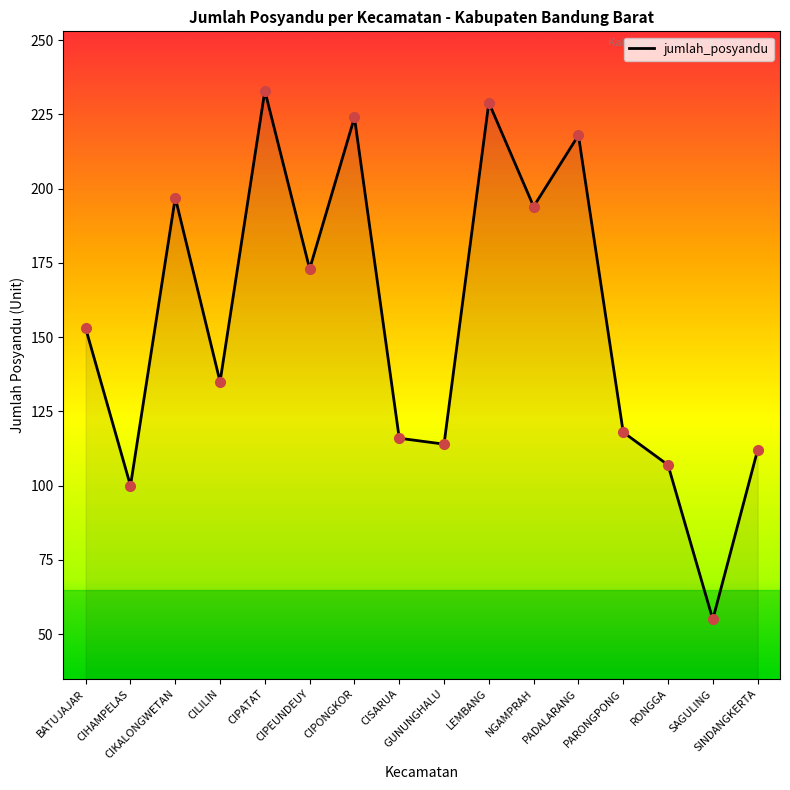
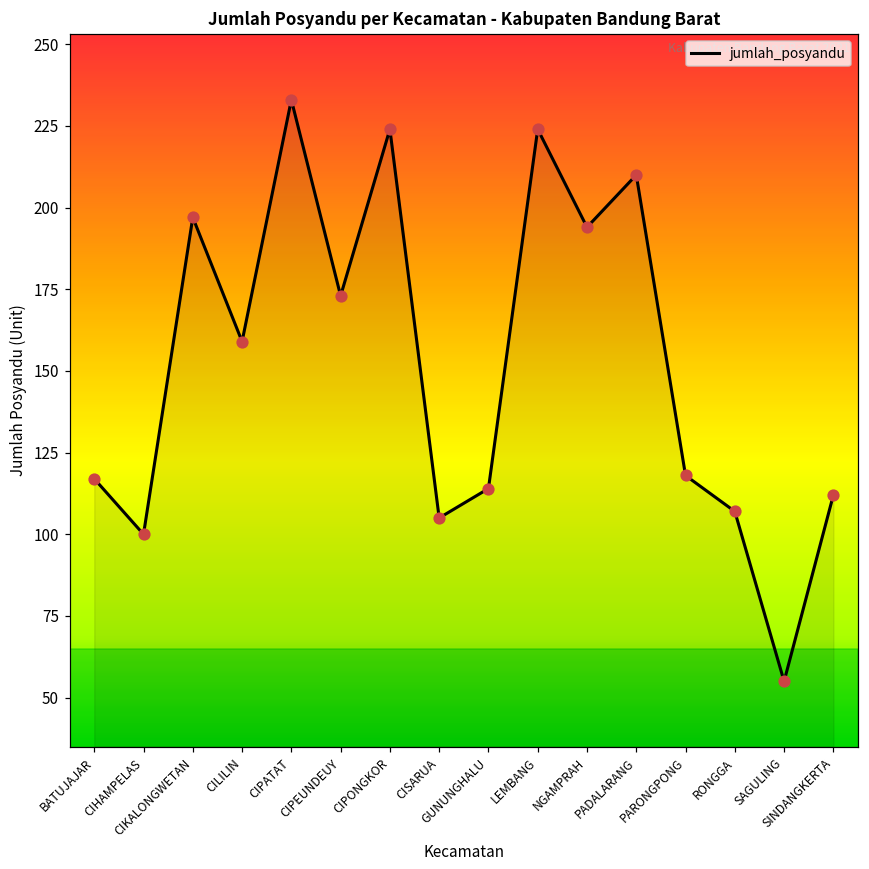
  {
-   "BATUJAJAR": 153,
+   "BATUJAJAR": 117,
    "CIHAMPELAS": 100,
    "CIKALONGWETAN": 197,
-   "CILILIN": 135,
+   "CILILIN": 159,
    "CIPATAT": 233,
    "CIPEUNDEUY": 173,
    "CIPONGKOR": 224,
-   "CISARUA": 116,
+   "CISARUA": 105,
    "GUNUNGHALU": 114,
-   "LEMBANG": 229,
+   "LEMBANG": 224,
    "NGAMPRAH": 194,
-   "PADALARANG": 218,
+   "PADALARANG": 210,
    "PARONGPONG": 118,
    "RONGGA": 107,
    "SINDANGKERTA": 112
  }
